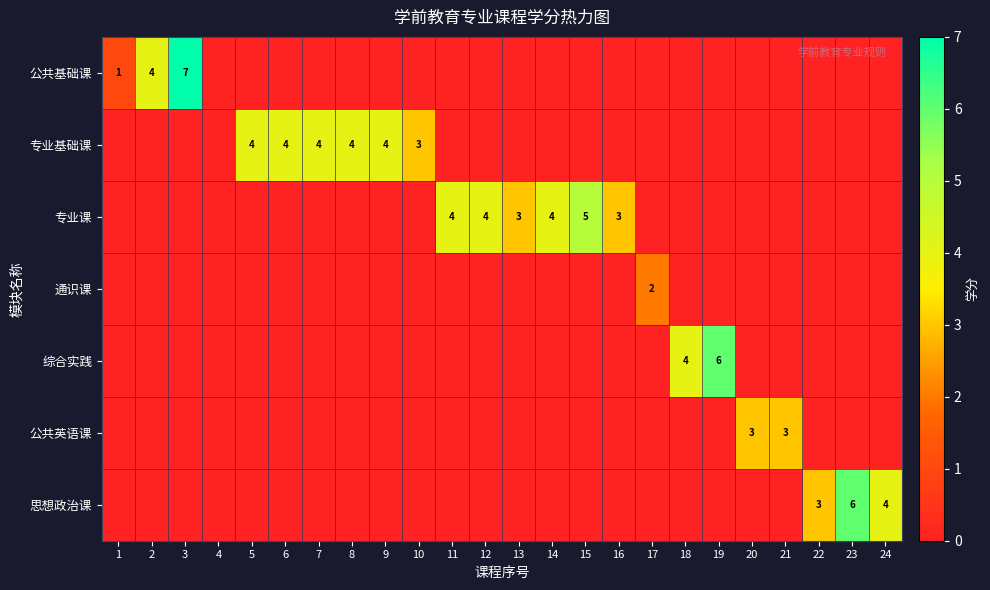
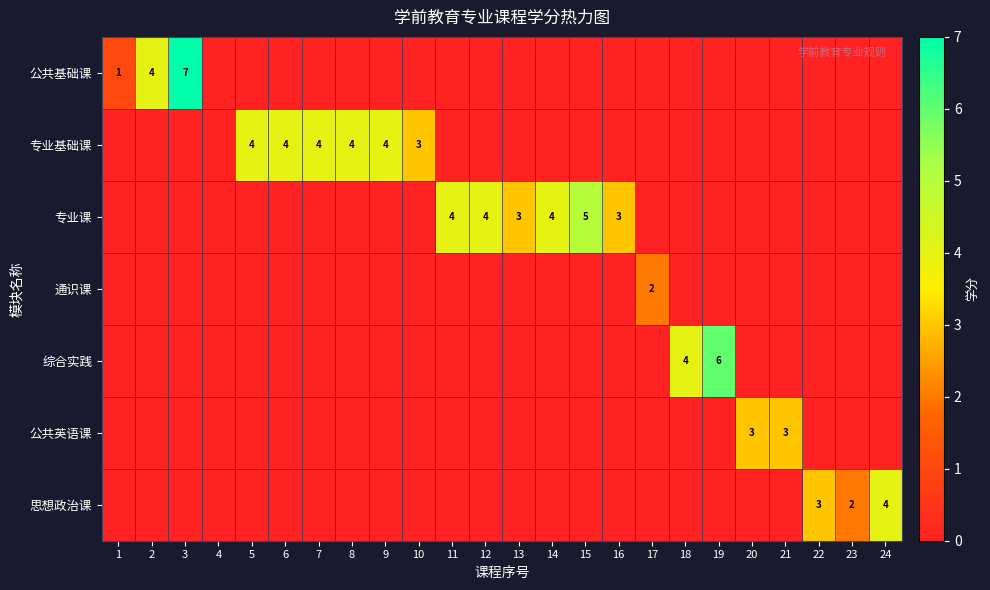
  {
    "公共基础课": {
      "1": 1,
      "2": 4,
      "3": 7
    },
    "专业基础课": {
      "5": 4,
      "6": 4,
      "7": 4,
      "8": 4,
      "9": 4,
      "10": 3
    },
    "专业课": {
      "11": 4,
      "12": 4,
      "13": 3,
      "14": 4,
      "15": 5,
      "16": 3
    },
    "通识课": {
      "17": 2
    },
    "综合实践": {
      "18": 4,
      "19": 6
    },
    "公共英语课": {
      "20": 3,
      "21": 3
    },
    "思想政治课": {
      "22": 3,
-     "23": 6,
+     "23": 2,
      "24": 4
    }
  }
